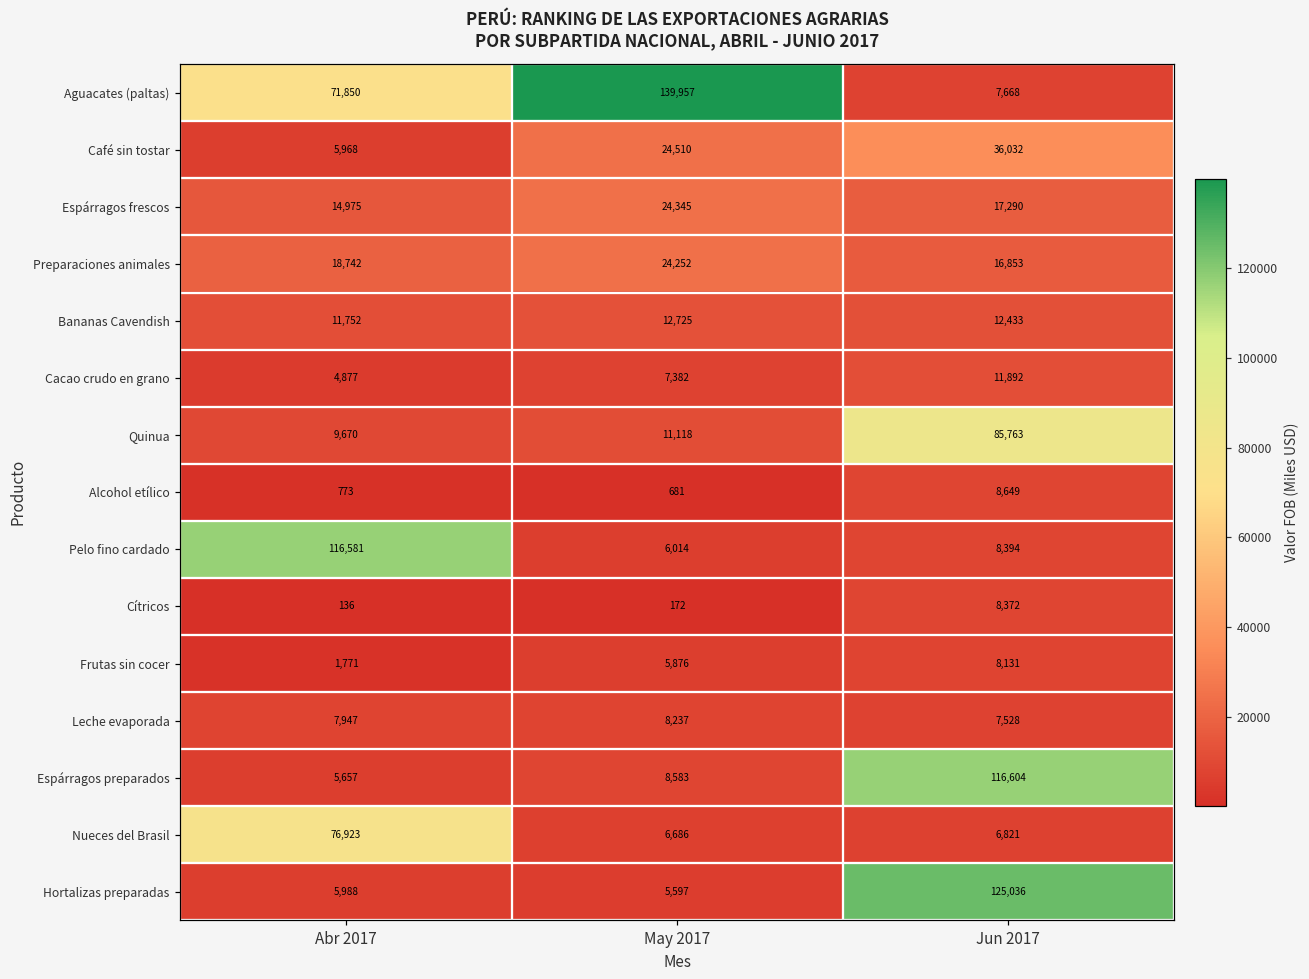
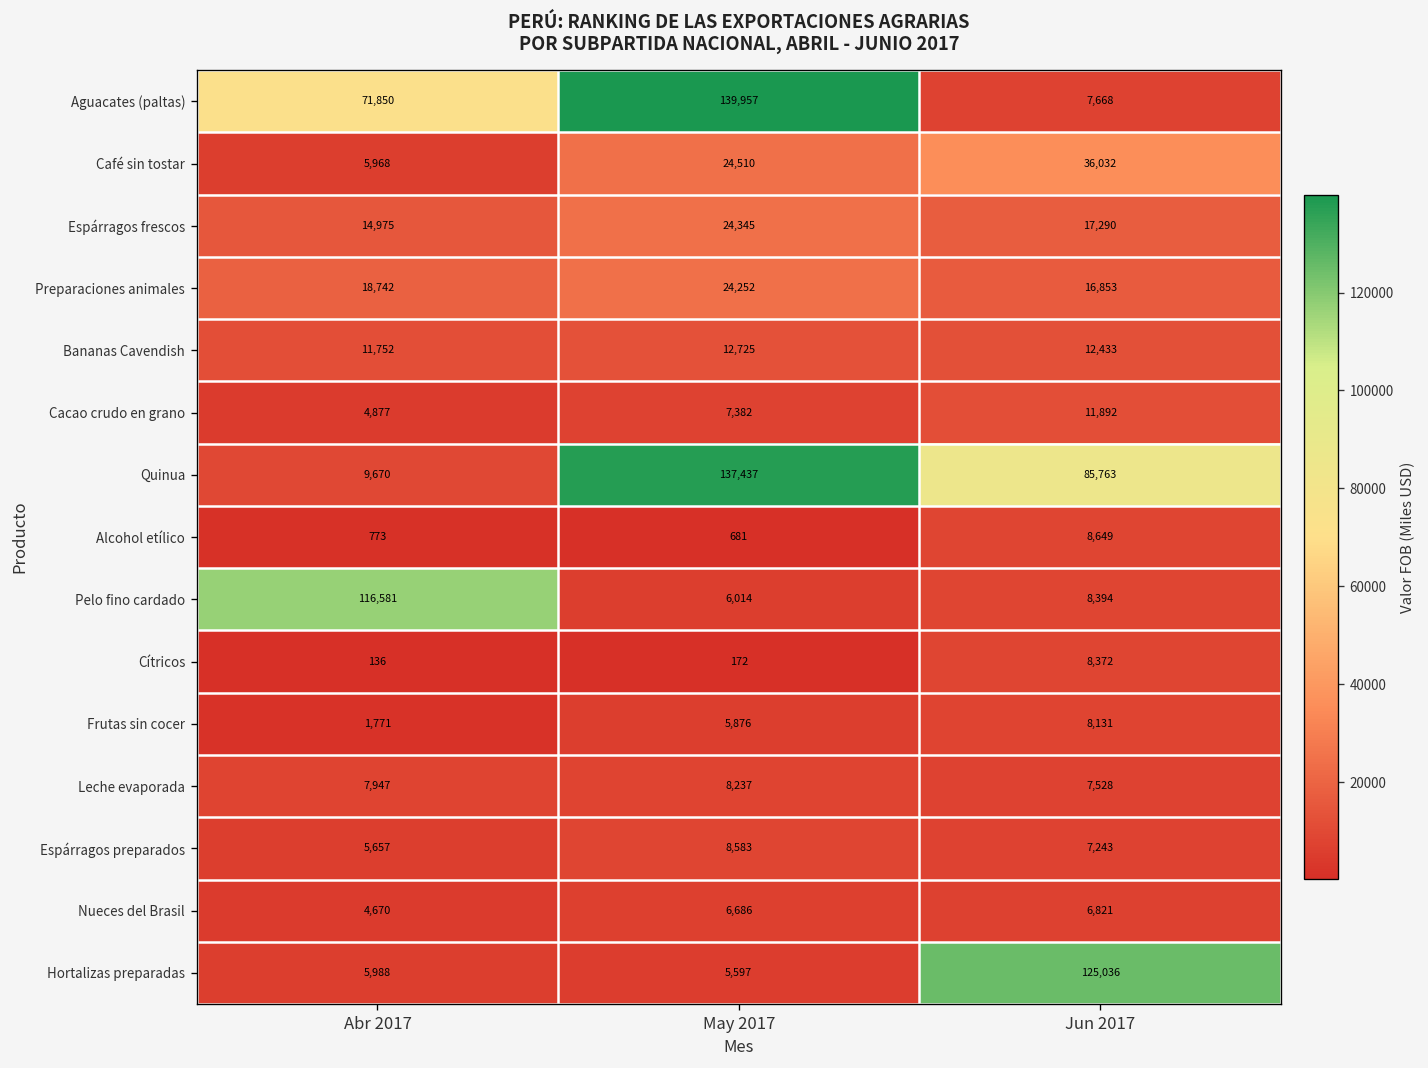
  {
    "Aguacates (paltas)": {
      "Abr 2017": "71,850",
      "May 2017": "139,957",
      "Jun 2017": "7,668"
    },
    "Café sin tostar": {
      "Abr 2017": "5,968",
      "May 2017": "24,510",
      "Jun 2017": "36,032"
    },
    "Espárragos frescos": {
      "Abr 2017": "14,975",
      "May 2017": "24,345",
      "Jun 2017": "17,290"
    },
    "Preparaciones animales": {
      "Abr 2017": "18,742",
      "May 2017": "24,252",
      "Jun 2017": "16,853"
    },
    "Bananas Cavendish": {
      "Abr 2017": "11,752",
      "May 2017": "12,725",
      "Jun 2017": "12,433"
    },
    "Cacao crudo en grano": {
      "Abr 2017": "4,877",
      "May 2017": "7,382",
      "Jun 2017": "11,892"
    },
    "Quinua": {
      "Abr 2017": "9,670",
-     "May 2017": "11,118",
+     "May 2017": "137,437",
      "Jun 2017": "85,763"
    },
    "Alcohol etílico": {
      "Abr 2017": "773",
      "May 2017": "681",
      "Jun 2017": "8,649"
    },
    "Pelo fino cardado": {
      "Abr 2017": "116,581",
      "May 2017": "6,014",
      "Jun 2017": "8,394"
    },
    "Cítricos": {
      "Abr 2017": "136",
      "May 2017": "172",
      "Jun 2017": "8,372"
    },
    "Frutas sin cocer": {
      "Abr 2017": "1,771",
      "May 2017": "5,876",
      "Jun 2017": "8,131"
    },
    "Leche evaporada": {
      "Abr 2017": "7,947",
      "May 2017": "8,237",
      "Jun 2017": "7,528"
    },
    "Espárragos preparados": {
      "Abr 2017": "5,657",
      "May 2017": "8,583",
-     "Jun 2017": "116,604"
+     "Jun 2017": "7,243"
    },
    "Nueces del Brasil": {
-     "Abr 2017": "76,923",
+     "Abr 2017": "4,670",
      "May 2017": "6,686",
      "Jun 2017": "6,821"
    },
    "Hortalizas preparadas": {
      "Abr 2017": "5,988",
      "May 2017": "5,597",
      "Jun 2017": "125,036"
    }
  }
